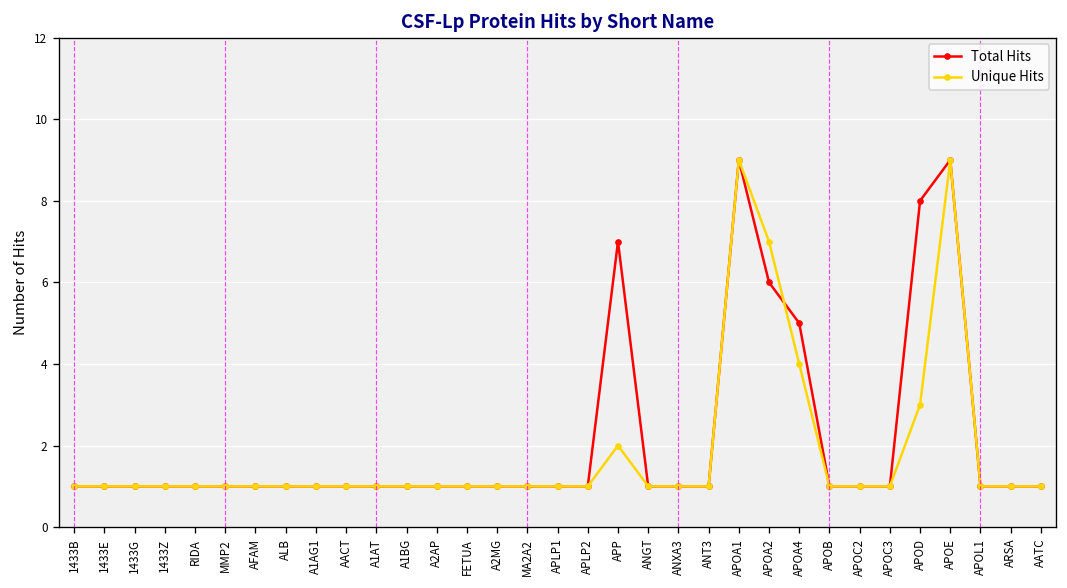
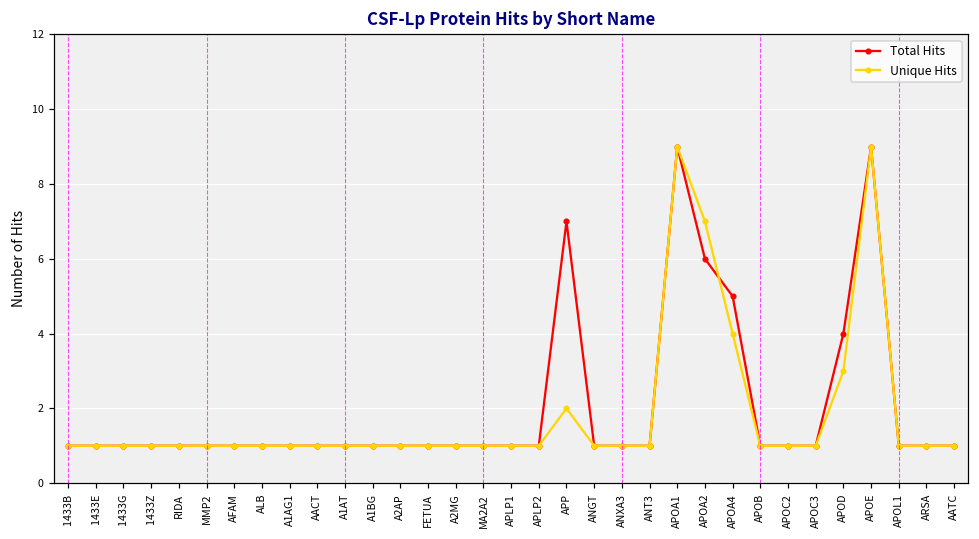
  {
    "Total Hits": {
      "APP": 7,
      "APOA2": 6,
      "APOA4": 5,
-     "APOD": 8
+     "APOD": 4
    },
    "Unique Hits": {
      "APP": 2,
      "APOA2": 7,
      "APOA4": 4,
      "APOD": 3
    }
  }
